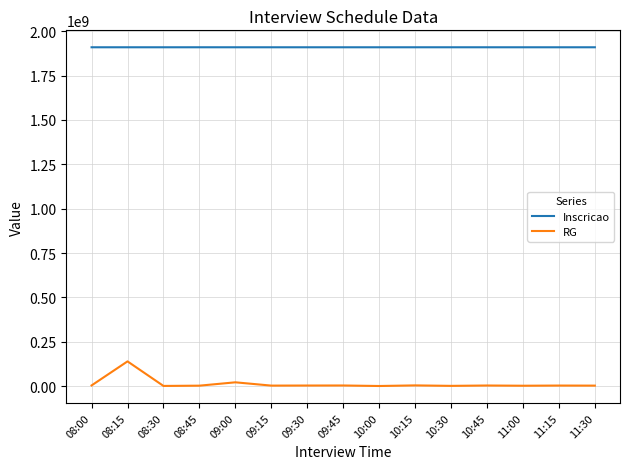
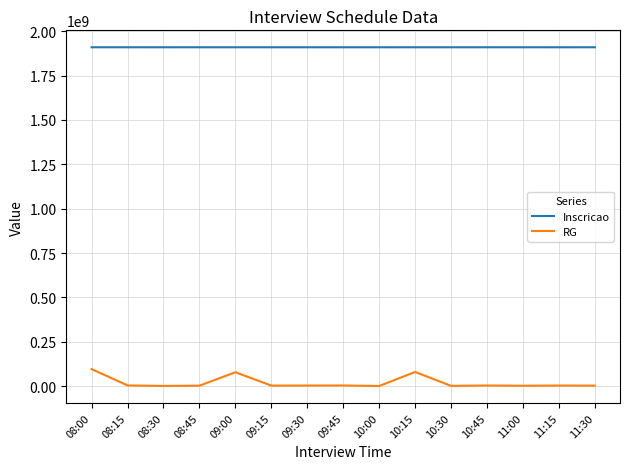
  {
    "Inscricao": {
      "08:00": 1910000000,
      "08:15": 1910000000,
      "08:30": 1910000000,
      "08:45": 1910000000,
      "09:00": 1910000000,
      "09:15": 1910000000,
      "09:30": 1910000000,
      "09:45": 1910000000,
      "10:00": 1910000000,
      "10:15": 1910000000,
      "10:30": 1910000000,
      "10:45": 1910000000,
      "11:00": 1910000000,
      "11:15": 1910000000,
      "11:30": 1910000000
    },
    "RG": {
-     "08:00": 0,
-     "08:15": 140000000,
+     "08:00": 100000000,
+     "08:15": 0,
      "08:30": 0,
      "08:45": 0,
-     "09:00": 20000000,
+     "09:00": 80000000,
      "09:15": 0,
      "09:30": 0,
      "09:45": 0,
      "10:00": 0,
-     "10:15": 0,
+     "10:15": 80000000,
      "10:30": 0,
      "10:45": 0,
      "11:00": 0,
      "11:15": 0,
      "11:30": 0
    }
  }
